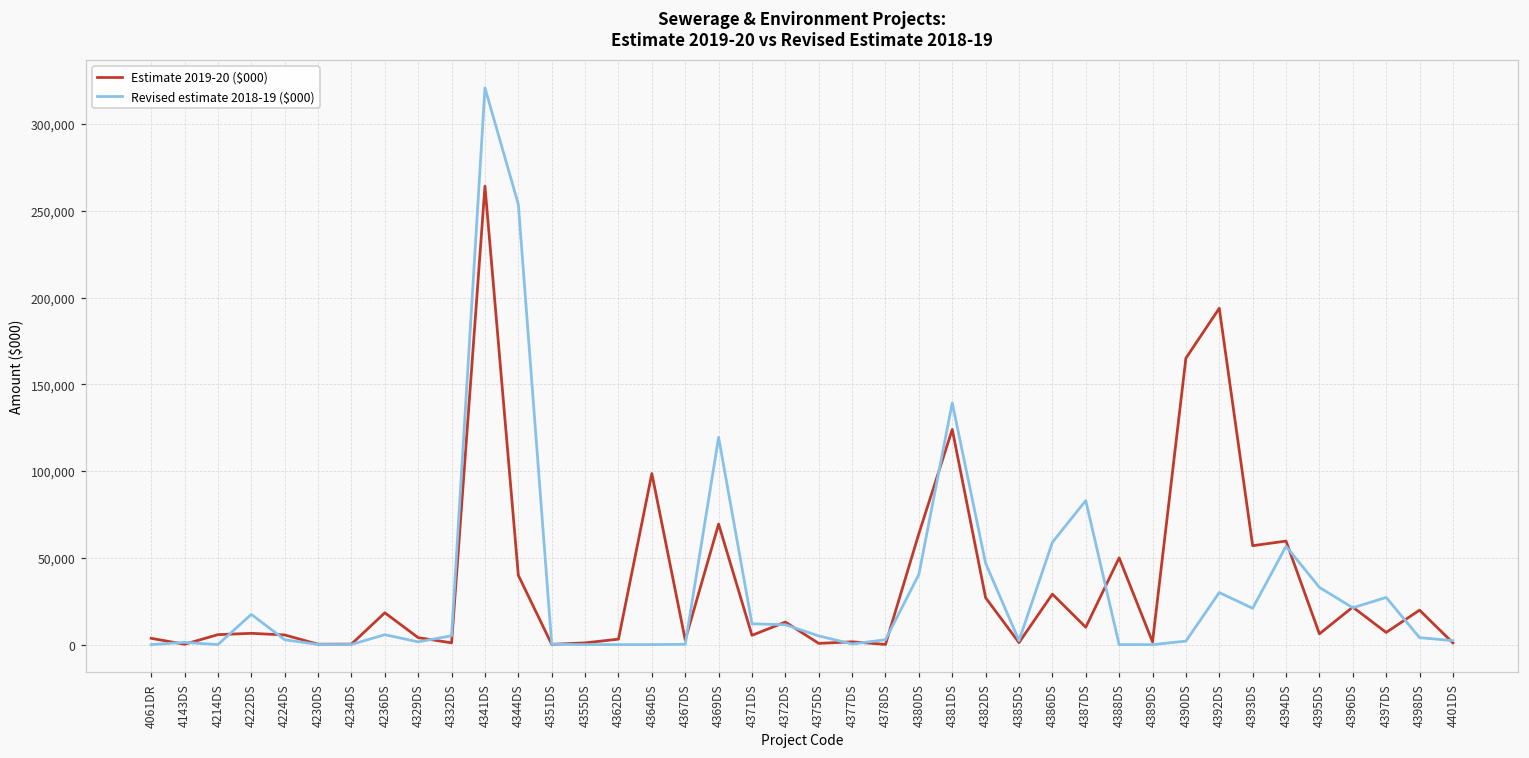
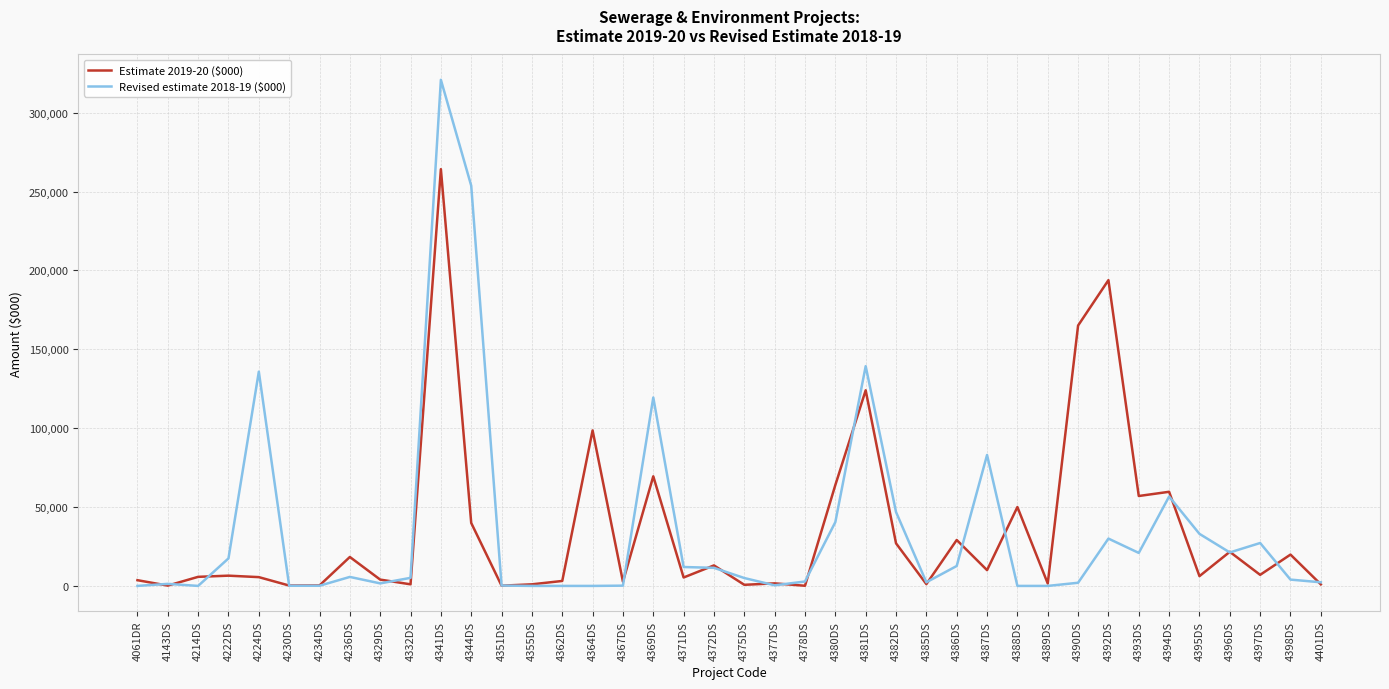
  {
    "Estimate 2019-20 ($000)": {
      "4061DR": "4,000",
      "4214DS": "6,000",
      "4222DS": "7,000",
      "4224DS": "6,000",
      "4236DS": "18,000",
      "4329DS": "4,000",
      "4332DS": "1,000",
      "4341DS": "264,000",
      "4344DS": "40,000",
      "4362DS": "3,000",
      "4364DS": "99,000",
      "4367DS": "3,000",
      "4369DS": "69,000",
      "4371DS": "5,000",
      "4375DS": "1,000",
      "4378DS": "0",
      "4380DS": "64,000",
      "4381DS": "124,000",
      "4382DS": "27,000",
      "4386DS": "29,000",
      "4387DS": "10,000",
      "4388DS": "50,000",
      "4390DS": "165,000",
      "4392DS": "194,000",
      "4393DS": "57,000",
      "4394DS": "60,000",
      "4395DS": "6,000",
      "4397DS": "7,000",
      "4398DS": "20,000"
    },
    "Revised estimate 2018-19 ($000)": {
      "4061DR": "0",
      "4214DS": "0",
      "4222DS": "17,000",
-     "4224DS": "3,000",
+     "4224DS": "136,000",
      "4236DS": "6,000",
      "4329DS": "2,000",
      "4332DS": "5,000",
      "4341DS": "321,000",
      "4344DS": "254,000",
      "4362DS": "0",
      "4364DS": "0",
      "4367DS": "0",
      "4369DS": "119,000",
      "4371DS": "12,000",
      "4375DS": "5,000",
      "4378DS": "3,000",
      "4380DS": "40,000",
      "4381DS": "139,000",
      "4382DS": "47,000",
-     "4386DS": "59,000",
+     "4386DS": "13,000",
      "4387DS": "83,000",
      "4388DS": "0",
      "4390DS": "2,000",
      "4392DS": "30,000",
      "4393DS": "21,000",
      "4394DS": "57,000",
      "4395DS": "33,000",
      "4397DS": "27,000",
      "4398DS": "4,000"
    }
  }
